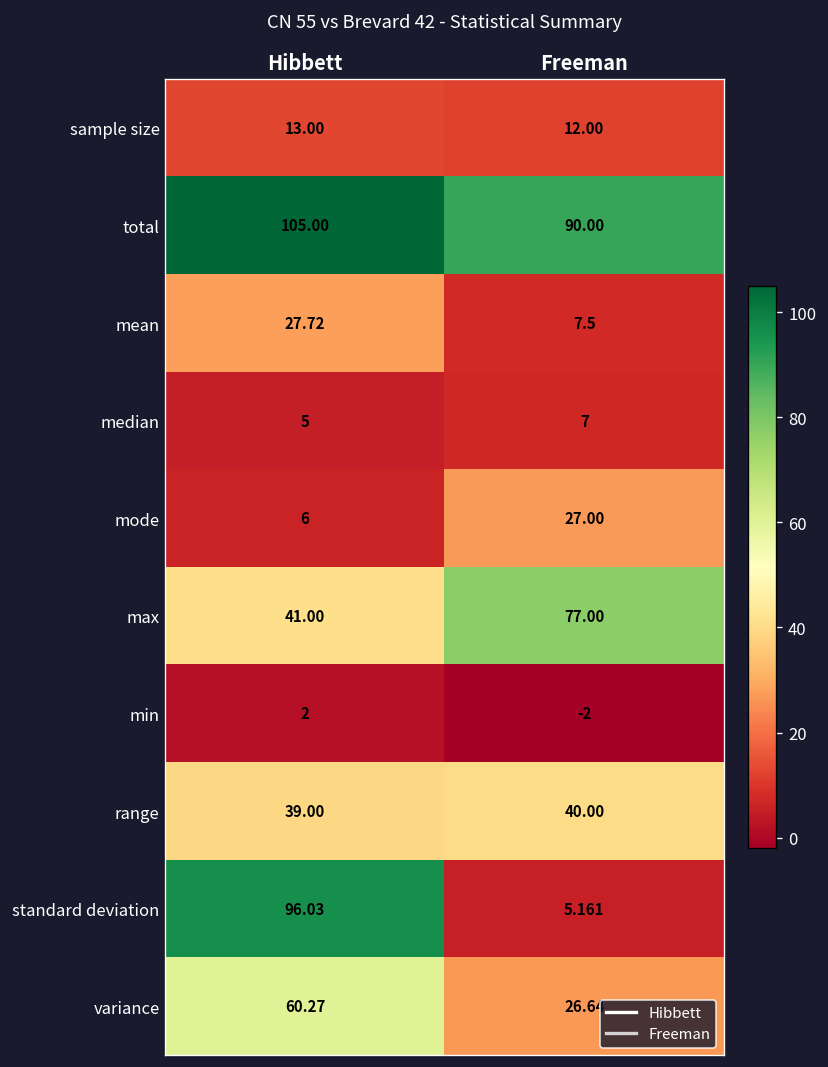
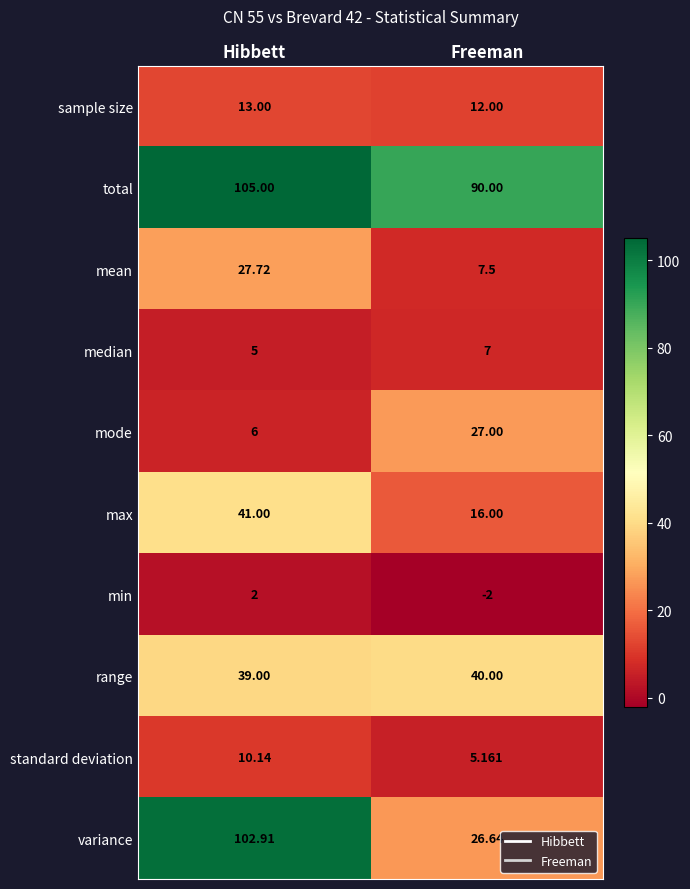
  {
    "sample size": {
      "Hibbett": 13.00,
      "Freeman": 12.00
    },
    "total": {
      "Hibbett": 105.00,
      "Freeman": 90.00
    },
    "mean": {
      "Hibbett": 27.72,
      "Freeman": 7.5
    },
    "median": {
      "Hibbett": 5,
      "Freeman": 7
    },
    "mode": {
      "Hibbett": 6,
      "Freeman": 27.00
    },
    "max": {
      "Hibbett": 41.00,
-     "Freeman": 77.00
+     "Freeman": 16.00
    },
    "min": {
      "Hibbett": 2,
      "Freeman": -2
    },
    "range": {
      "Hibbett": 39.00,
      "Freeman": 40.00
    },
    "standard deviation": {
-     "Hibbett": 96.03,
+     "Hibbett": 10.14,
      "Freeman": 5.161
    },
    "variance": {
-     "Hibbett": 60.27
+     "Hibbett": 102.91
    }
  }
